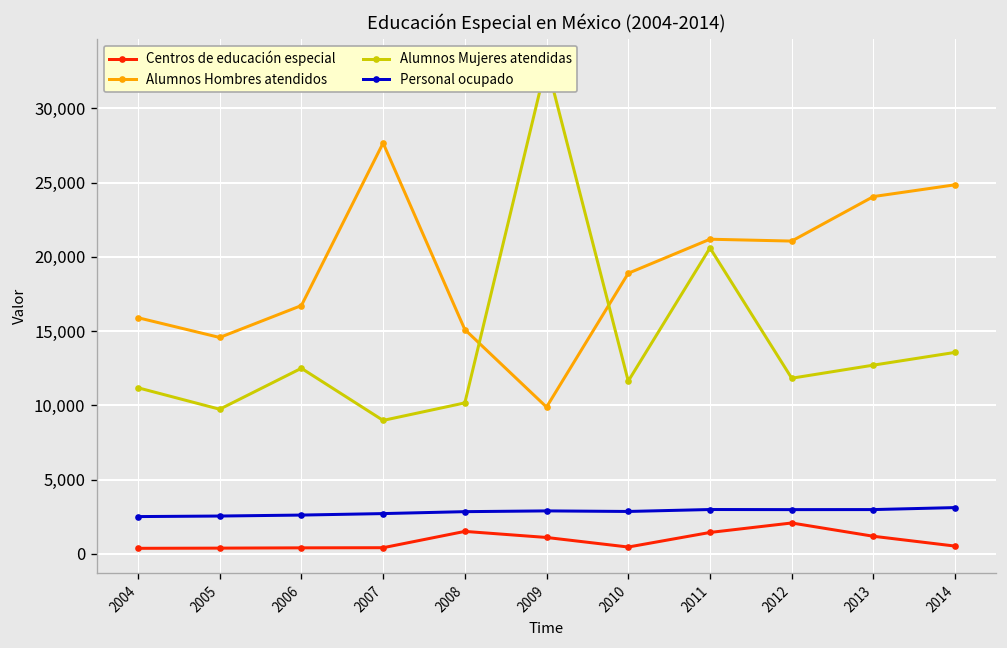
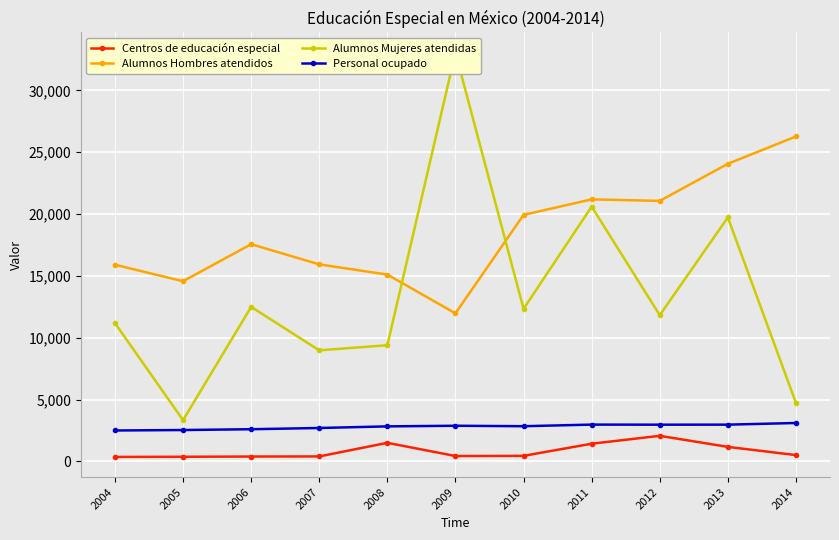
  {
    "Centros de educación especial": {
      "2004": "400",
      "2005": "400",
      "2006": "400",
      "2007": "400",
      "2008": "1,500",
-     "2009": "1,100",
+     "2009": "400",
      "2010": "500",
      "2011": "1,400",
      "2012": "2,100",
      "2013": "1,200",
      "2014": "500"
    },
    "Alumnos Hombres atendidos": {
      "2004": "15,900",
      "2005": "14,600",
-     "2006": "16,700",
-     "2007": "27,700",
+     "2006": "17,600",
+     "2007": "15,900",
      "2008": "15,100",
-     "2009": "9,900",
-     "2010": "18,900",
+     "2009": "12,000",
+     "2010": "19,900",
      "2011": "21,200",
      "2012": "21,100",
      "2013": "24,100",
-     "2014": "24,900"
+     "2014": "26,300"
    },
    "Alumnos Mujeres atendidas": {
      "2004": "11,200",
-     "2005": "9,700",
+     "2005": "3,300",
      "2006": "12,500",
      "2007": "9,000",
-     "2008": "10,200",
-     "2010": "11,600",
+     "2008": "9,400",
+     "2010": "12,300",
      "2011": "20,600",
      "2012": "11,800",
-     "2013": "12,700",
-     "2014": "13,600"
+     "2013": "19,700",
+     "2014": "4,700"
    },
    "Personal ocupado": {
      "2004": "2,500",
      "2005": "2,500",
      "2006": "2,600",
      "2007": "2,700",
      "2008": "2,800",
      "2009": "2,900",
      "2010": "2,800",
      "2011": "3,000",
      "2012": "3,000",
      "2013": "3,000",
      "2014": "3,100"
    }
  }
